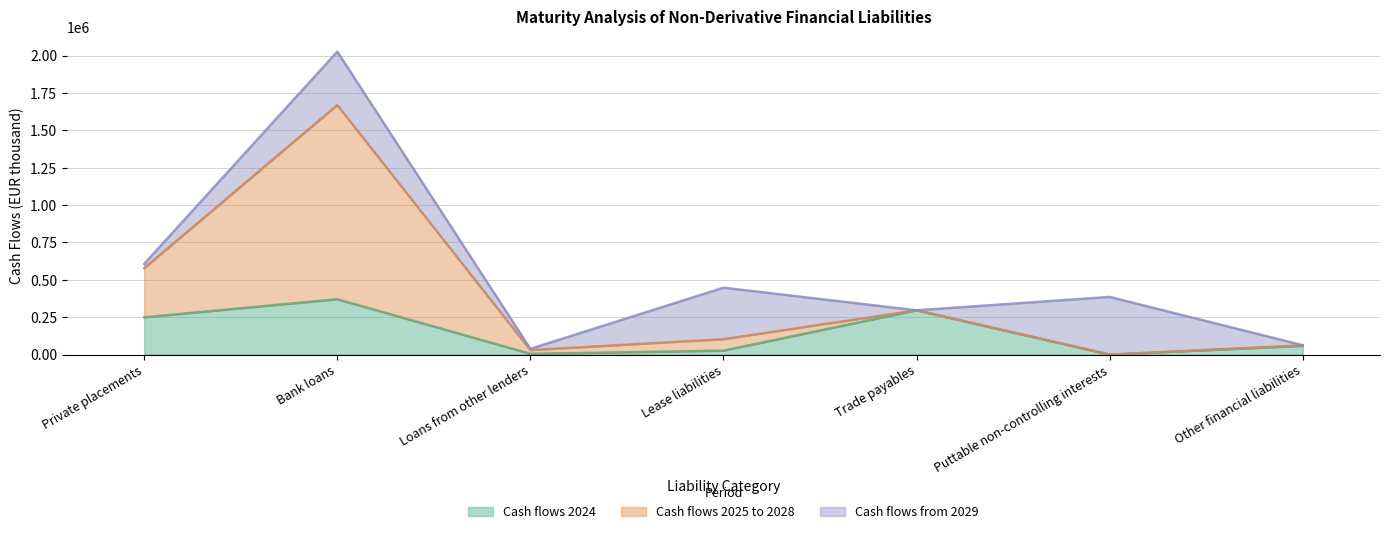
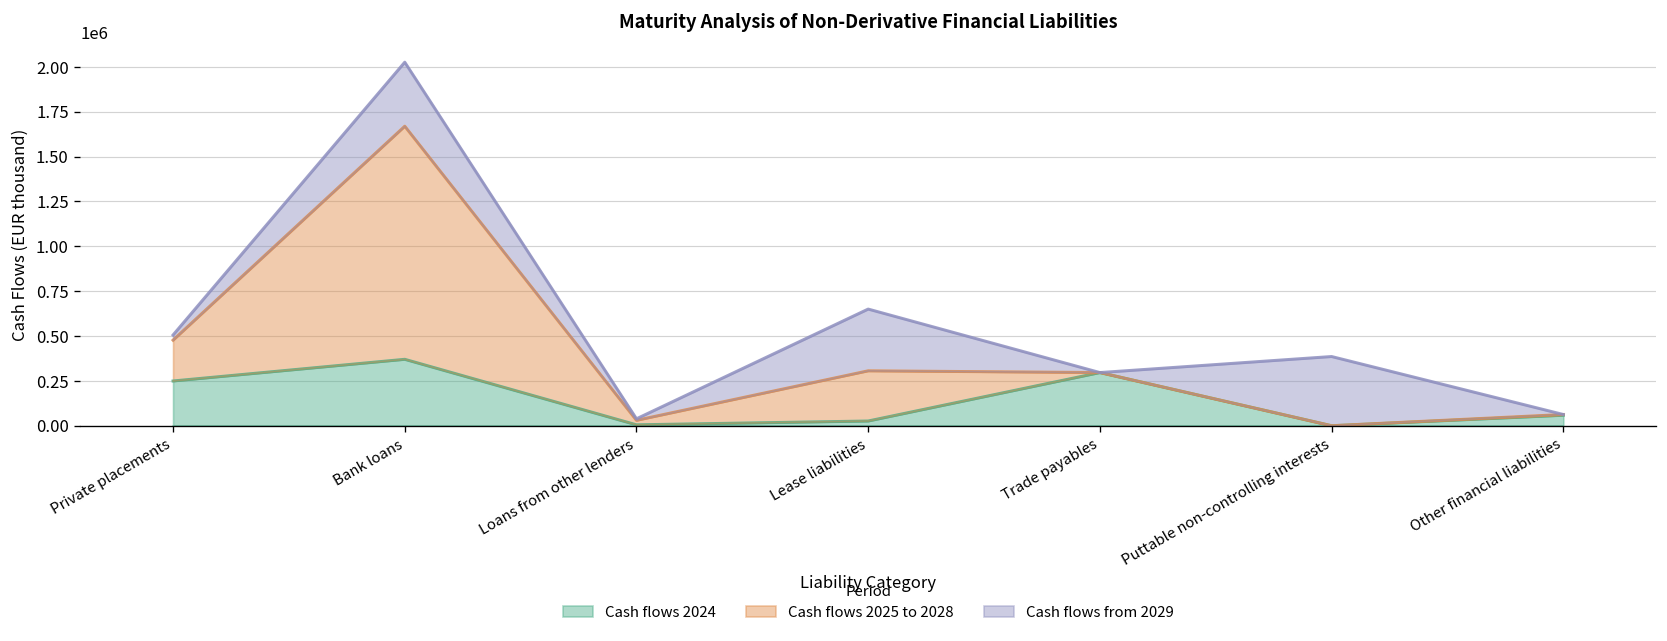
  {
    "Cash flows 2025 to 2028": {
-     "Private placements": 330000,
+     "Private placements": 230000,
      "Bank loans": 1300000,
-     "Lease liabilities": 80000
+     "Lease liabilities": 280000
    }
  }
